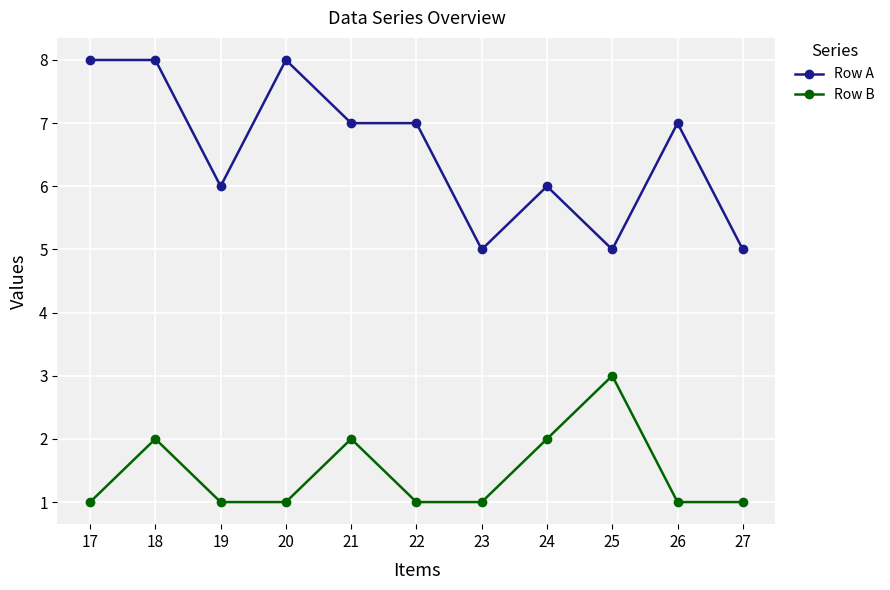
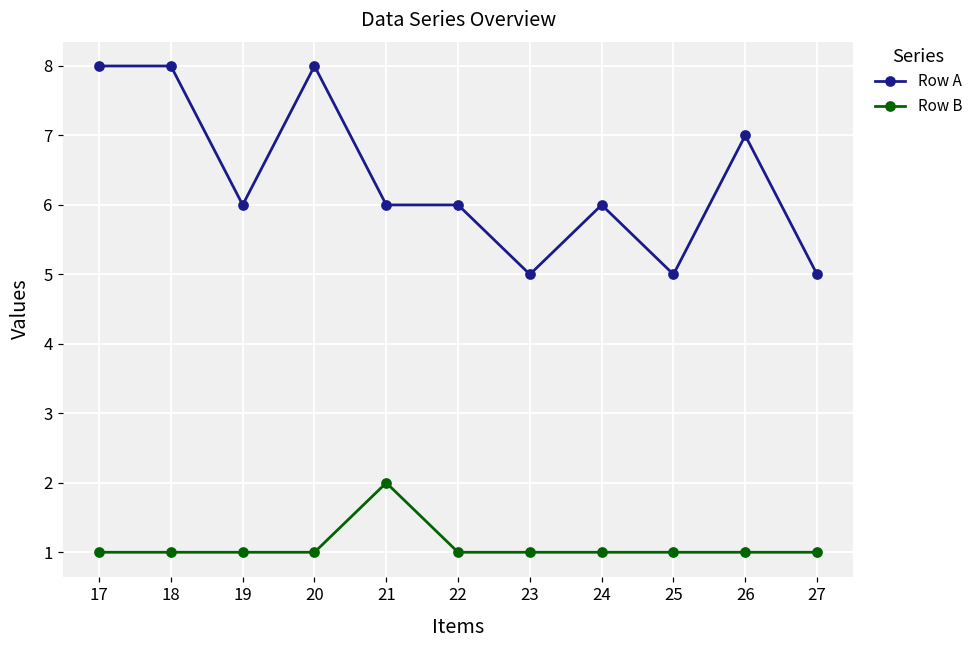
  {
    "Row A": {
      "17": 8,
      "18": 8,
      "19": 6,
      "20": 8,
-     "21": 7,
-     "22": 7,
+     "21": 6,
+     "22": 6,
      "23": 5,
      "24": 6,
      "25": 5,
      "26": 7,
      "27": 5
    },
    "Row B": {
      "17": 1,
-     "18": 2,
+     "18": 1,
      "19": 1,
      "20": 1,
      "21": 2,
      "22": 1,
      "23": 1,
-     "24": 2,
-     "25": 3,
+     "24": 1,
+     "25": 1,
      "26": 1,
      "27": 1
    }
  }
